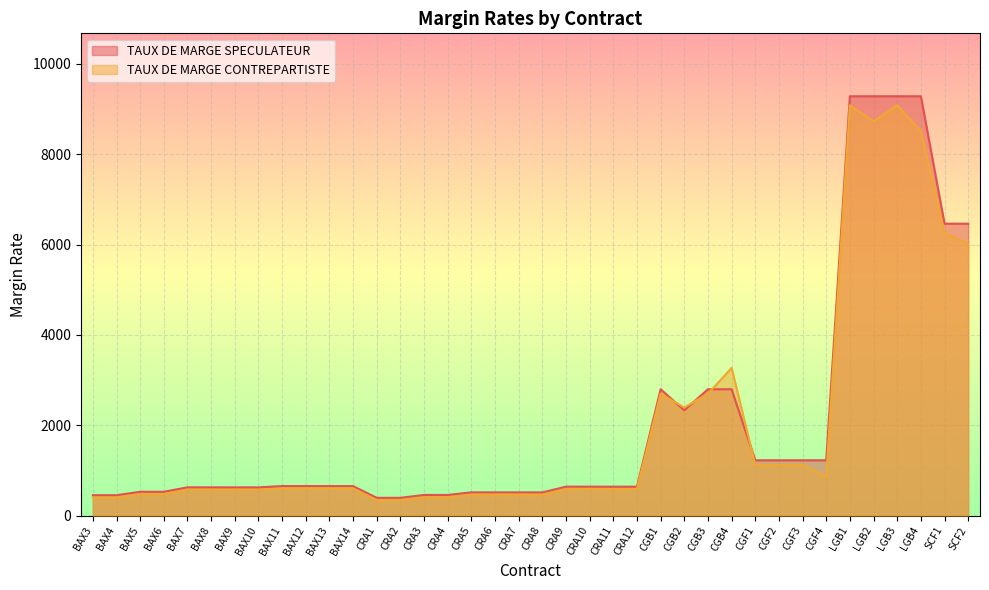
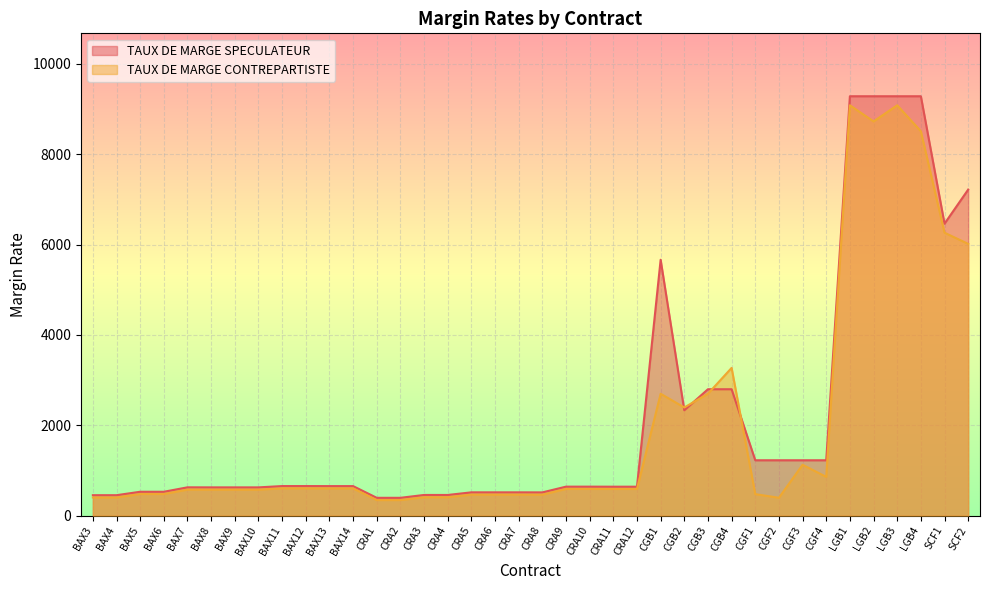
  {
    "TAUX DE MARGE SPECULATEUR": {
-     "CGB1": 2800,
+     "CGB1": 5700,
      "CGB2": 2300,
      "CGB3": 2800,
      "CGB4": 2800,
      "CGF1": 1200,
      "CGF2": 1200,
      "CGF3": 1200,
      "CGF4": 1200,
      "LGB1": 9300,
      "LGB2": 9300,
      "LGB3": 9300,
      "LGB4": 9300,
      "SCF1": 6500,
-     "SCF2": 6500
+     "SCF2": 7200
    },
    "TAUX DE MARGE CONTREPARTISTE": {
      "CGB1": 2700,
      "CGB2": 2400,
      "CGB3": 2700,
      "CGB4": 3300,
-     "CGF1": 1100,
-     "CGF2": 1100,
+     "CGF1": 500,
+     "CGF2": 400,
      "CGF3": 1100,
      "CGF4": 900,
      "LGB1": 9100,
      "LGB2": 8700,
      "LGB3": 9100,
      "LGB4": 8500,
      "SCF1": 6300,
      "SCF2": 6000
    }
  }
